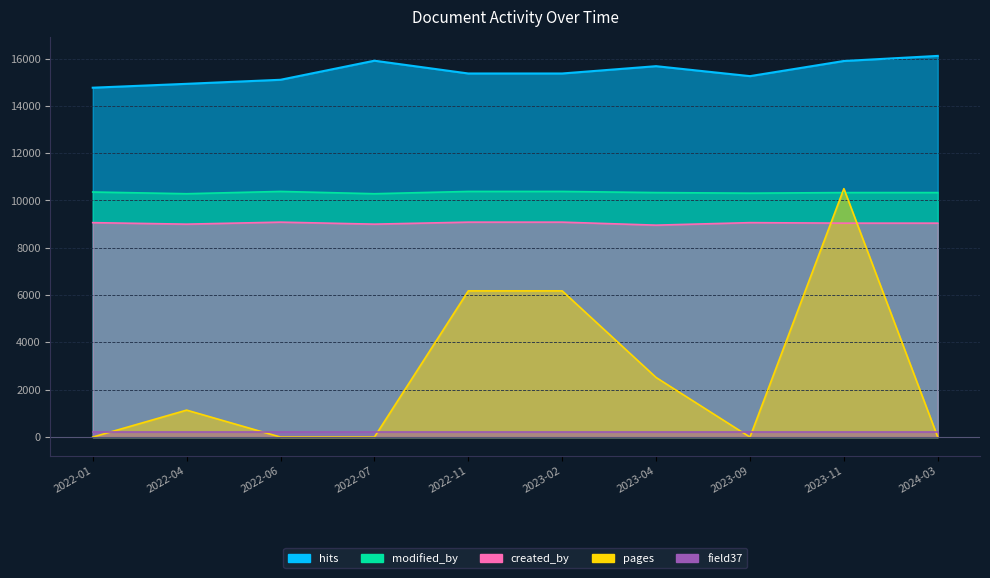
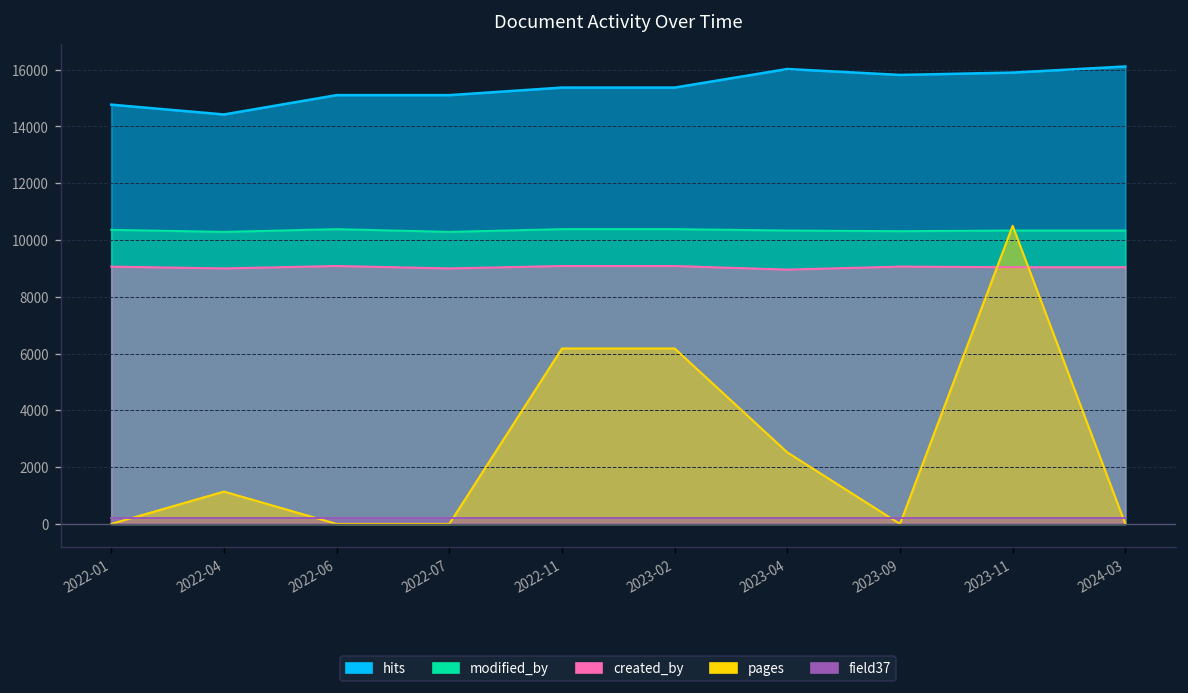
  {
    "hits": {
      "2022-01": 14800,
-     "2022-04": 14900,
+     "2022-04": 14400,
      "2022-06": 15100,
-     "2022-07": 15900,
+     "2022-07": 15100,
      "2022-11": 15400,
      "2023-02": 15400,
-     "2023-04": 15700,
-     "2023-09": 15300,
+     "2023-04": 16000,
+     "2023-09": 15800,
      "2023-11": 15900,
      "2024-03": 16100
    },
    "modified_by": {
      "2022-01": 10400,
      "2022-04": 10300,
      "2022-06": 10400,
      "2022-07": 10300,
      "2022-11": 10400,
      "2023-02": 10400,
      "2023-04": 10300,
      "2023-09": 10300,
      "2023-11": 10300,
      "2024-03": 10300
    },
    "created_by": {
      "2022-01": 9100,
      "2022-04": 9000,
      "2022-06": 9100,
      "2022-07": 9000,
      "2022-11": 9100,
      "2023-02": 9100,
      "2023-04": 9000,
      "2023-09": 9100,
      "2023-11": 9000,
      "2024-03": 9000
    },
    "pages": {
      "2022-01": 0,
      "2022-04": 1100,
      "2022-06": 0,
      "2022-07": 0,
      "2022-11": 6200,
      "2023-02": 6200,
      "2023-04": 2500,
      "2023-09": 0,
      "2023-11": 10500,
      "2024-03": 0
    },
    "field37": {
      "2022-01": 200,
      "2022-04": 200,
      "2022-06": 200,
      "2022-07": 200,
      "2022-11": 200,
      "2023-02": 200,
      "2023-04": 200,
      "2023-09": 200,
      "2023-11": 200,
      "2024-03": 200
    }
  }
